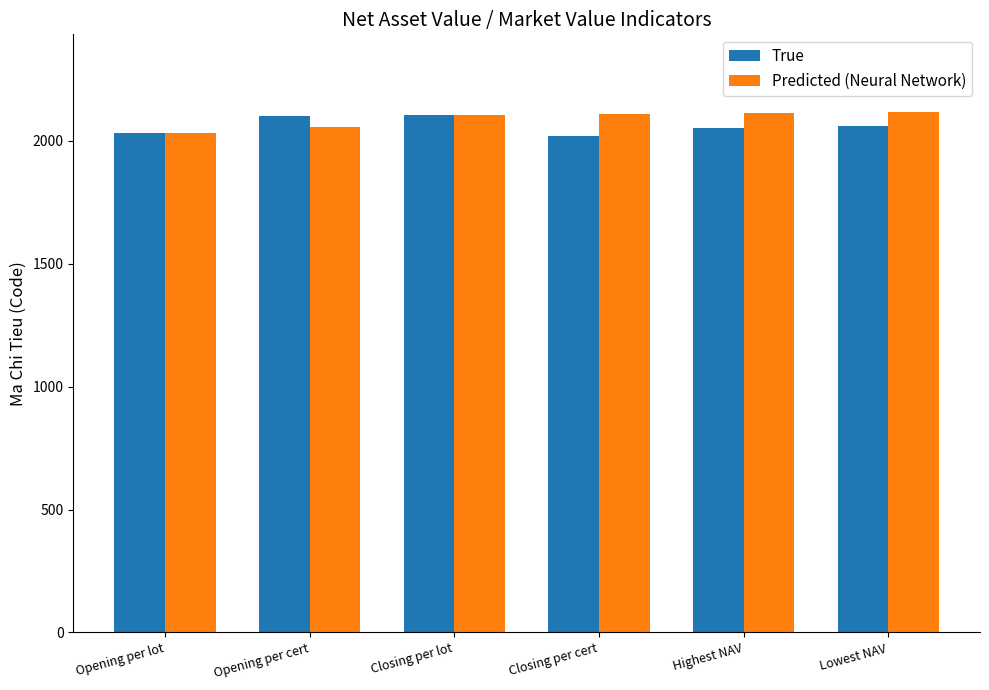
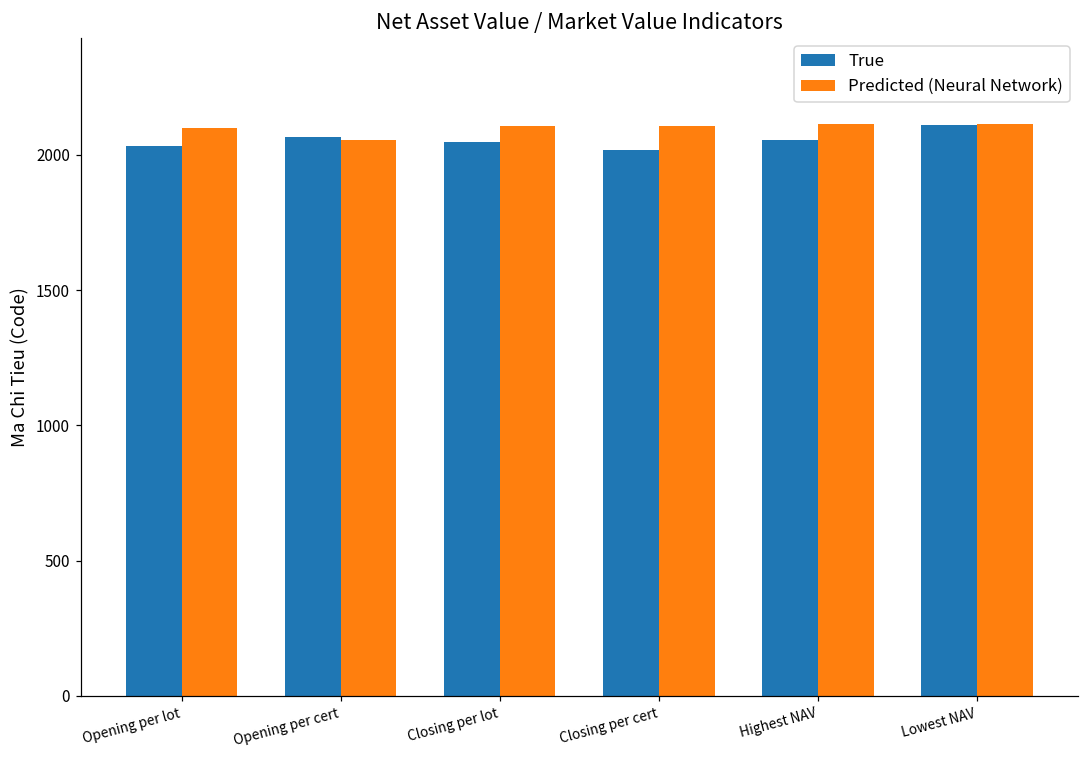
  {
    "True": {
      "Opening per lot": 2030,
-     "Opening per cert": 2100,
-     "Closing per lot": 2110,
+     "Opening per cert": 2070,
+     "Closing per lot": 2050,
      "Closing per cert": 2020,
      "Highest NAV": 2050,
-     "Lowest NAV": 2060
+     "Lowest NAV": 2110
    },
    "Predicted (Neural Network)": {
-     "Opening per lot": 2030,
+     "Opening per lot": 2100,
      "Opening per cert": 2060,
      "Closing per lot": 2110,
      "Closing per cert": 2110,
      "Highest NAV": 2120,
      "Lowest NAV": 2120
    }
  }
